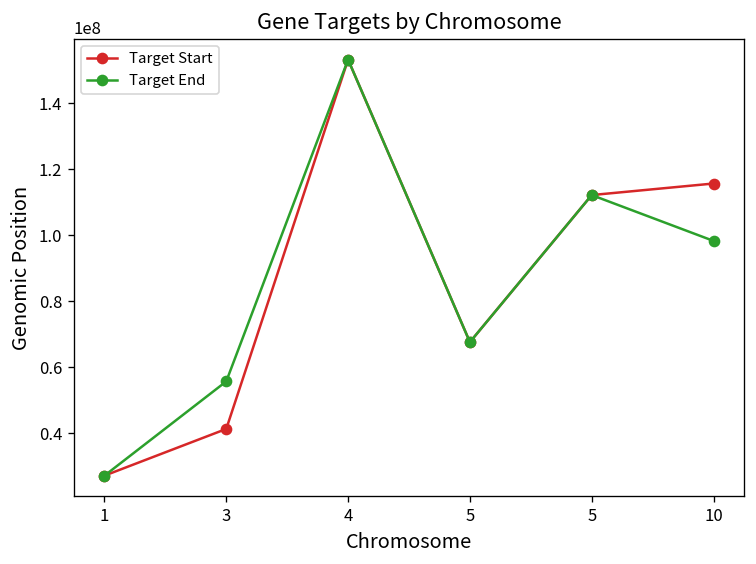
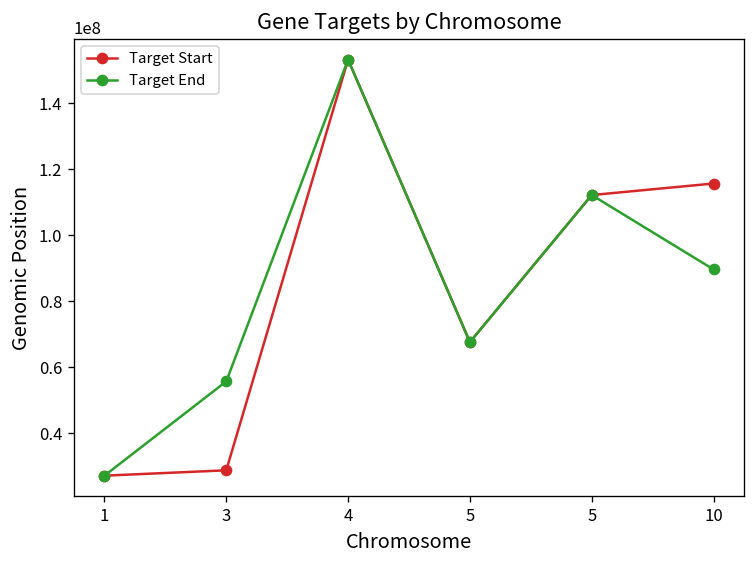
  {
    "Target Start": {
-     "3": 41000000,
+     "3": 29000000,
      "10": 116000000
    },
    "Target End": {
      "3": 56000000,
-     "10": 98000000
+     "10": 90000000
    }
  }
